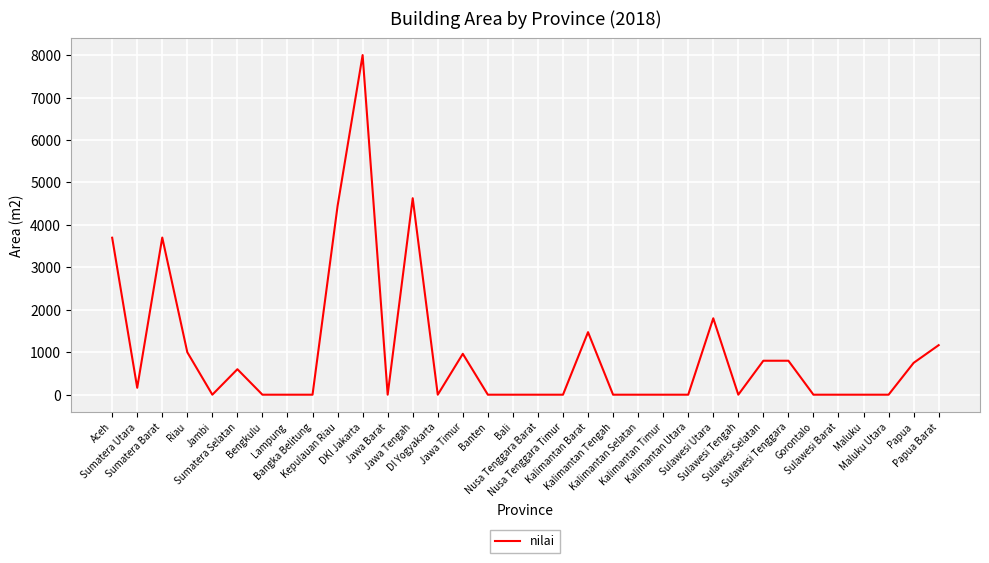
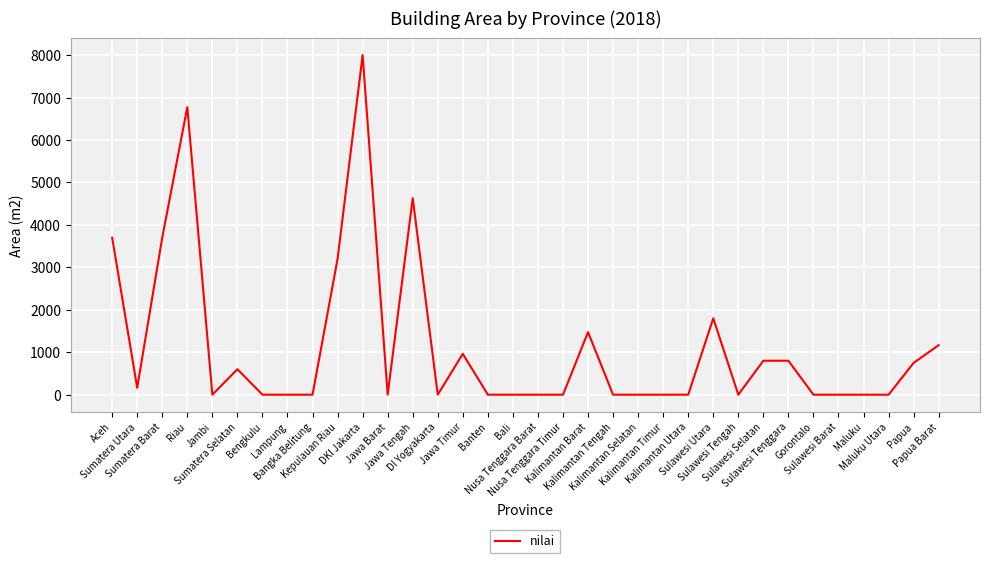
  {
    "Aceh": 3700,
    "Sumatera Utara": 200,
    "Sumatera Barat": 3700,
-   "Riau": 1000,
+   "Riau": 6800,
    "Jambi": 0,
    "Sumatera Selatan": 600,
    "Bengkulu": 0,
    "Lampung": 0,
    "Bangka Belitung": 0,
-   "Kepulauan Riau": 4400,
+   "Kepulauan Riau": 3200,
    "DKI Jakarta": 8000,
    "Jawa Barat": 0,
    "Jawa Tengah": 4600,
    "DI Yogyakarta": 0,
    "Jawa Timur": 1000,
    "Banten": 0,
    "Bali": 0,
    "Nusa Tenggara Barat": 0,
    "Nusa Tenggara Timur": 0,
    "Kalimantan Barat": 1500,
    "Kalimantan Tengah": 0,
    "Kalimantan Selatan": 0,
    "Kalimantan Timur": 0,
    "Kalimantan Utara": 0,
    "Sulawesi Utara": 1800,
    "Sulawesi Tengah": 0,
    "Sulawesi Selatan": 800,
    "Sulawesi Tenggara": 800,
    "Gorontalo": 0,
    "Sulawesi Barat": 0,
    "Maluku": 0,
    "Maluku Utara": 0,
    "Papua": 800,
    "Papua Barat": 1200
  }
